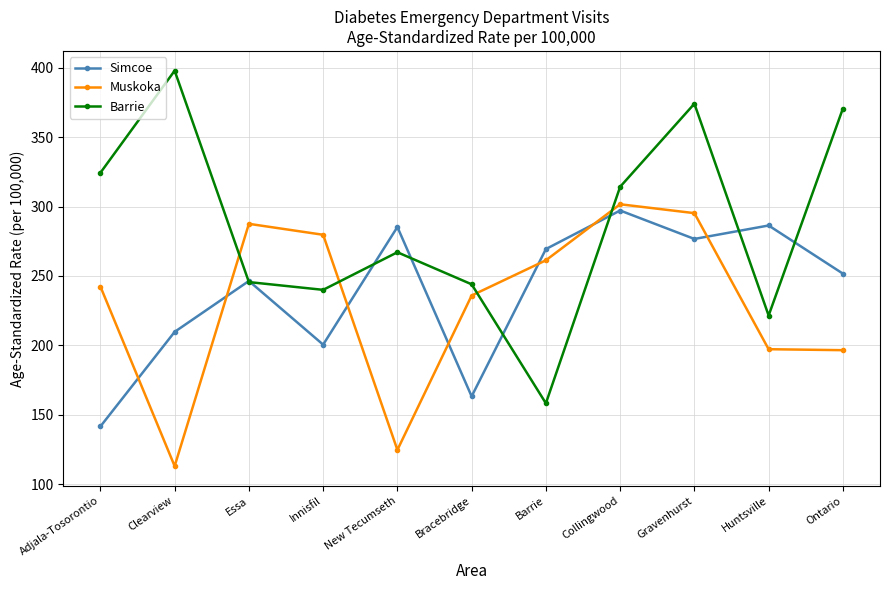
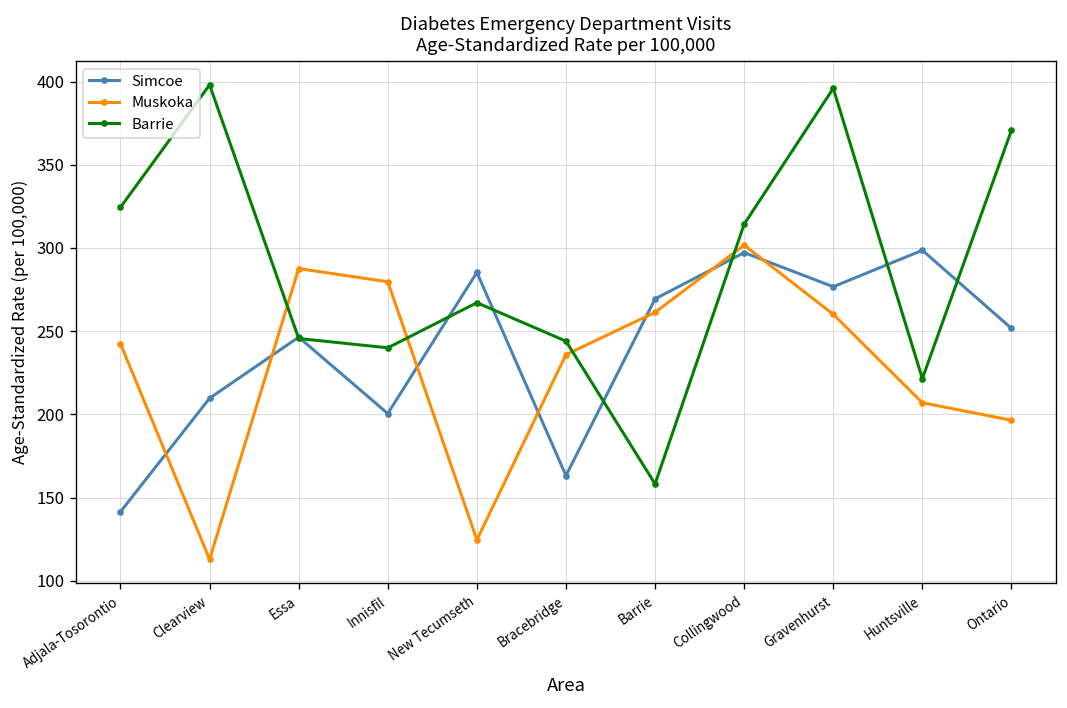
  {
    "Simcoe": {
      "Adjala-Tosorontio": 142,
      "Clearview": 210,
      "Innisfil": 201,
      "New Tecumseth": 285,
      "Bracebridge": 163,
      "Barrie": 269,
      "Collingwood": 297,
      "Gravenhurst": 277,
-     "Huntsville": 286,
+     "Huntsville": 299,
      "Ontario": 252
    },
    "Muskoka": {
      "Adjala-Tosorontio": 242,
      "Clearview": 113,
      "Essa": 288,
      "Innisfil": 280,
      "New Tecumseth": 125,
      "Bracebridge": 236,
      "Barrie": 261,
      "Collingwood": 302,
-     "Gravenhurst": 295,
-     "Huntsville": 197,
+     "Gravenhurst": 260,
+     "Huntsville": 207,
      "Ontario": 197
    },
    "Barrie": {
      "Adjala-Tosorontio": 324,
      "Clearview": 398,
      "Innisfil": 240,
      "New Tecumseth": 267,
      "Bracebridge": 244,
      "Barrie": 158,
      "Collingwood": 314,
-     "Gravenhurst": 374,
+     "Gravenhurst": 396,
      "Huntsville": 222,
      "Ontario": 371
    }
  }
